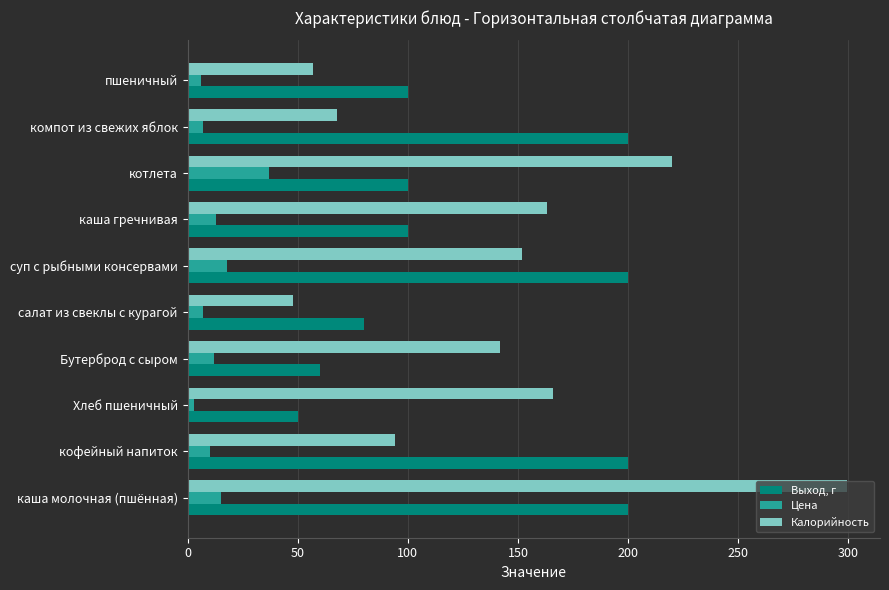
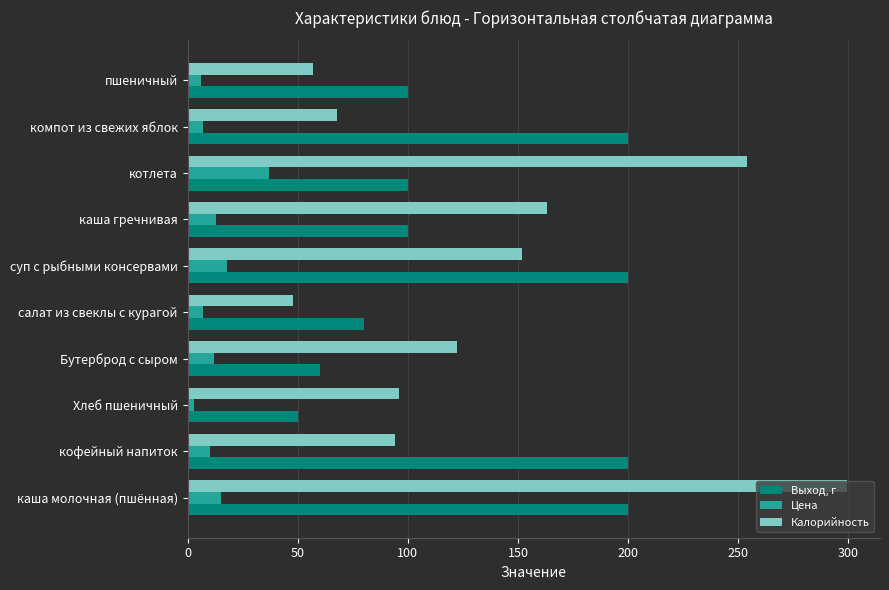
  {
    "Калорийность": {
      "пшеничный": 57,
      "компот из свежих яблок": 68,
-     "котлета": 220,
+     "котлета": 254,
      "каша гречнивая": 163,
      "суп с рыбными консервами": 152,
      "салат из свеклы с курагой": 48,
-     "Бутерброд с сыром": 142,
-     "Хлеб пшеничный": 166,
+     "Бутерброд с сыром": 122,
+     "Хлеб пшеничный": 96,
      "кофейный напиток": 94
    }
  }
